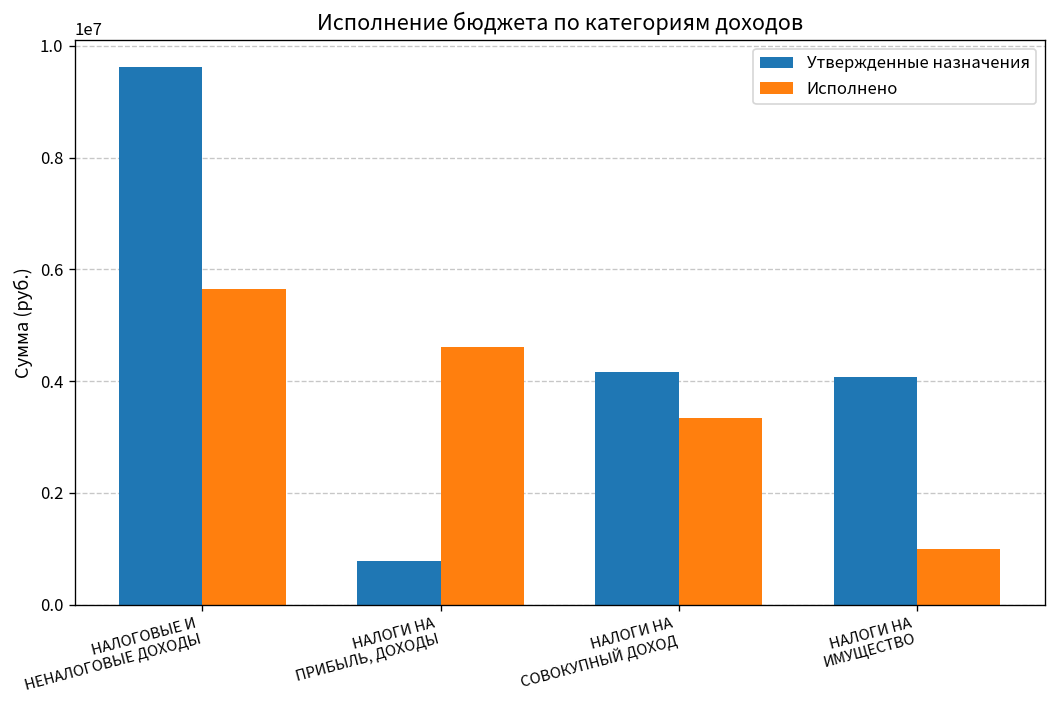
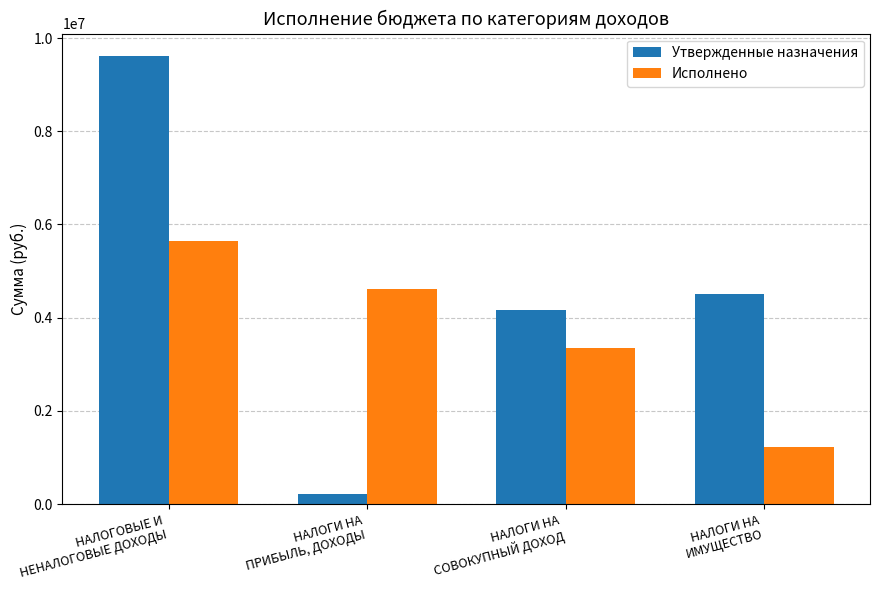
  {
    "Утвержденные назначения": {
      "НАЛОГОВЫЕ И НЕНАЛОГОВЫЕ ДОХОДЫ": 9600000,
-     "НАЛОГИ НА ПРИБЫЛЬ, ДОХОДЫ": 800000,
+     "НАЛОГИ НА ПРИБЫЛЬ, ДОХОДЫ": 200000,
      "НАЛОГИ НА СОВОКУПНЫЙ ДОХОД": 4200000,
-     "НАЛОГИ НА ИМУЩЕСТВО": 4100000
+     "НАЛОГИ НА ИМУЩЕСТВО": 4500000
    },
    "Исполнено": {
      "НАЛОГОВЫЕ И НЕНАЛОГОВЫЕ ДОХОДЫ": 5600000,
      "НАЛОГИ НА ПРИБЫЛЬ, ДОХОДЫ": 4600000,
      "НАЛОГИ НА СОВОКУПНЫЙ ДОХОД": 3300000,
-     "НАЛОГИ НА ИМУЩЕСТВО": 1000000
+     "НАЛОГИ НА ИМУЩЕСТВО": 1200000
    }
  }
